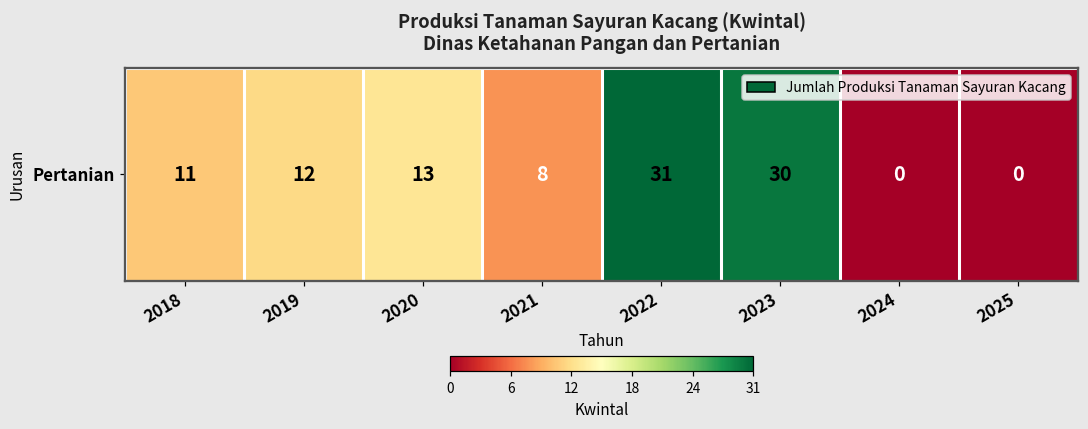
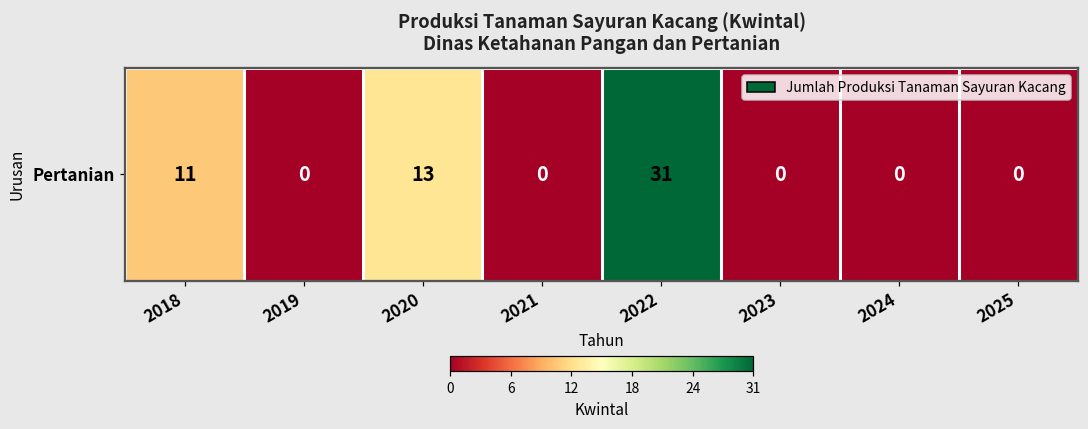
  {
    "Pertanian": {
      "2018": 11,
-     "2019": 12,
+     "2019": 0,
      "2020": 13,
-     "2021": 8,
+     "2021": 0,
      "2022": 31,
-     "2023": 30,
+     "2023": 0,
      "2024": 0,
      "2025": 0
    }
  }
